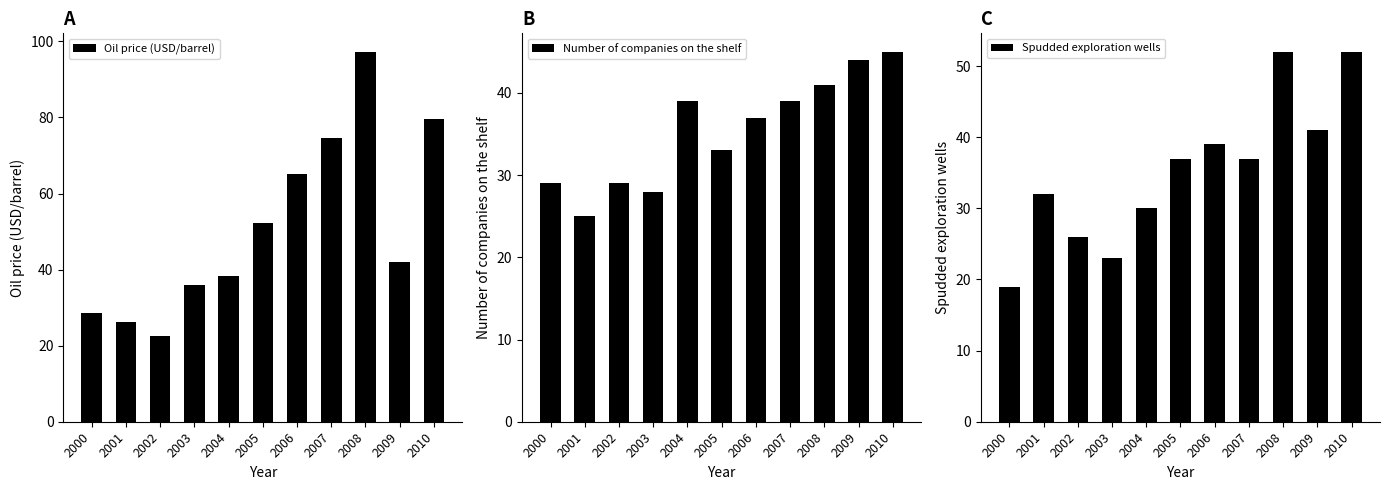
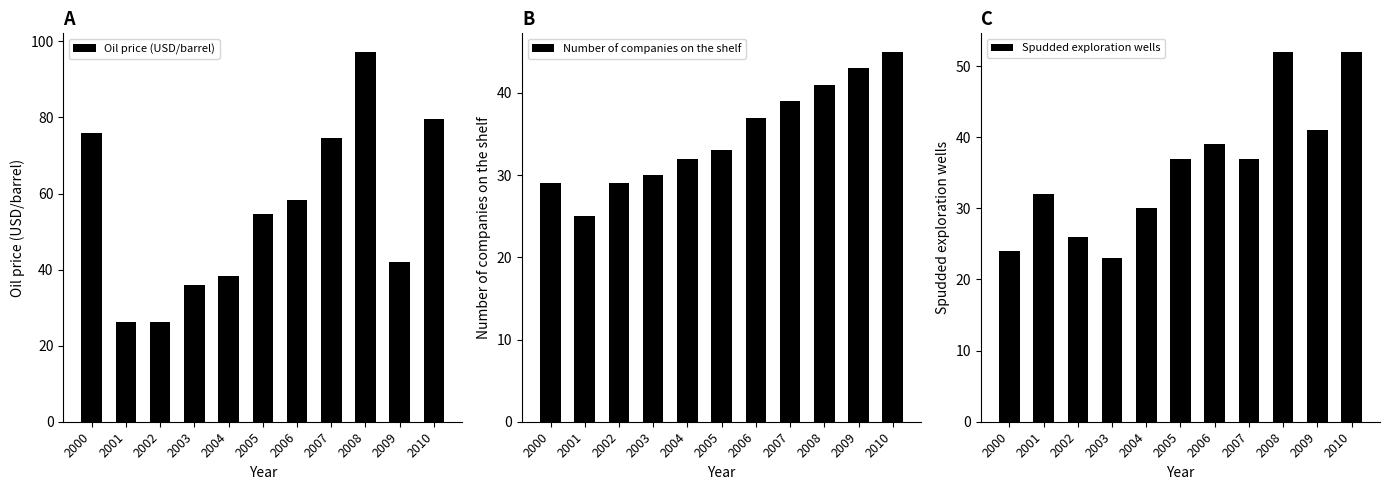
  {
    "A": {
-     "2000": 29,
+     "2000": 76,
      "2001": 26,
-     "2002": 23,
+     "2002": 26,
      "2003": 36,
      "2004": 38,
-     "2005": 52,
-     "2006": 65,
+     "2005": 55,
+     "2006": 58,
      "2007": 74,
      "2008": 97,
      "2009": 42,
      "2010": 80
    },
    "B": {
      "2000": 29,
      "2001": 25,
      "2002": 29,
-     "2003": 28,
-     "2004": 39,
+     "2003": 30,
+     "2004": 32,
      "2005": 33,
      "2006": 37,
      "2007": 39,
      "2008": 41,
-     "2009": 44,
+     "2009": 43,
      "2010": 45
    },
    "C": {
-     "2000": 19,
+     "2000": 24,
      "2001": 32,
      "2002": 26,
      "2003": 23,
      "2004": 30,
      "2005": 37,
      "2006": 39,
      "2007": 37,
      "2008": 52,
      "2009": 41,
      "2010": 52
    }
  }
